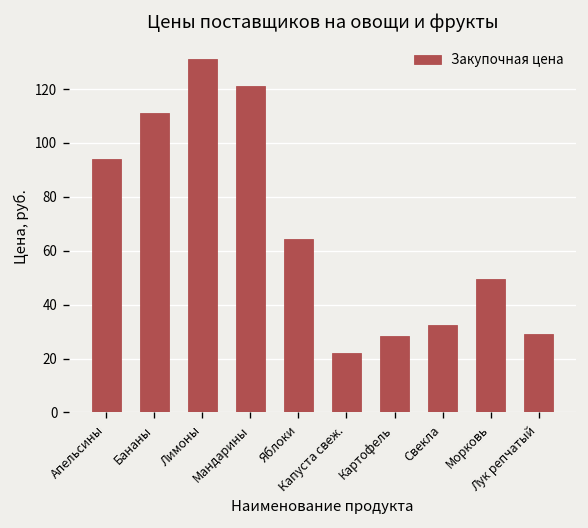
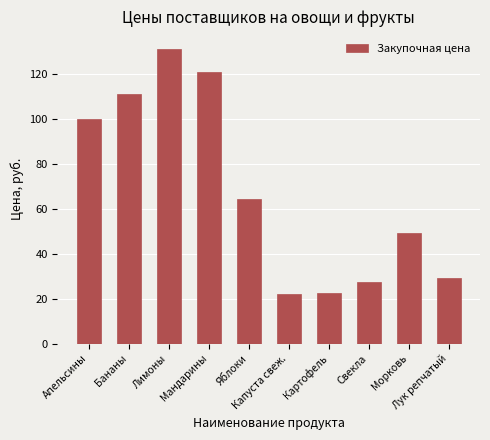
  {
-   "Апельсины": 94,
+   "Апельсины": 100,
    "Бананы": 111,
    "Лимоны": 131,
    "Мандарины": 121,
    "Яблоки": 64,
    "Капуста свеж.": 22,
-   "Картофель": 28,
-   "Свекла": 32,
+   "Картофель": 23,
+   "Свекла": 28,
    "Морковь": 50,
    "Лук репчатый": 29
  }
